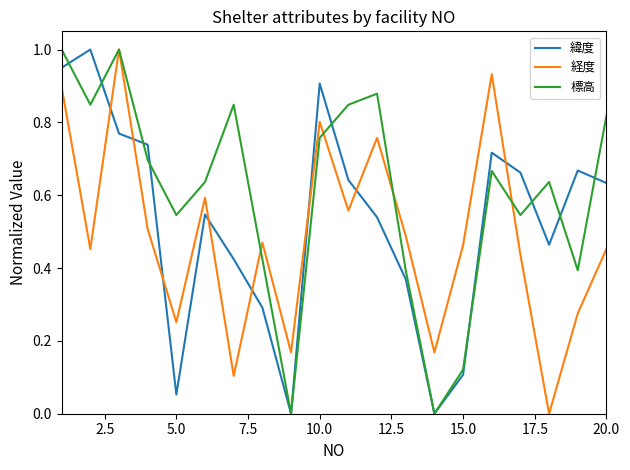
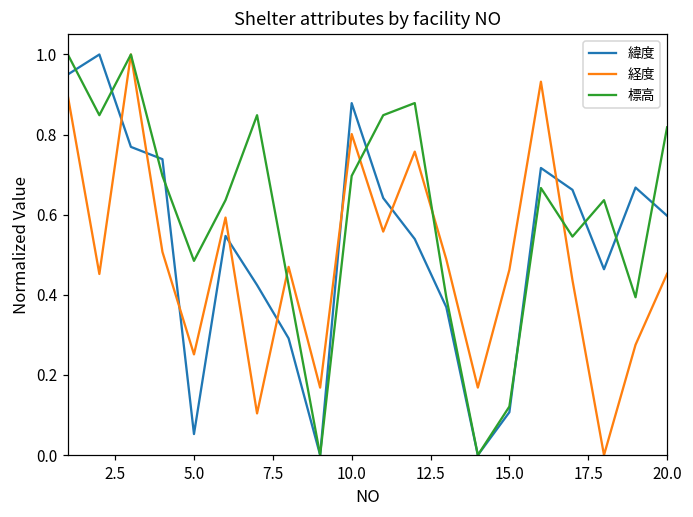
  {
    "緯度": {
      "5.0": 0.05,
-     "10.0": 0.91,
+     "10.0": 0.88,
      "15.0": 0.11,
-     "20.0": 0.63
+     "20.0": 0.60
    },
    "経度": {
      "5.0": 0.25,
      "10.0": 0.80,
      "15.0": 0.46,
      "20.0": 0.45
    },
    "標高": {
-     "5.0": 0.55,
-     "10.0": 0.76,
+     "5.0": 0.48,
+     "10.0": 0.70,
      "15.0": 0.12,
      "20.0": 0.82
    }
  }
